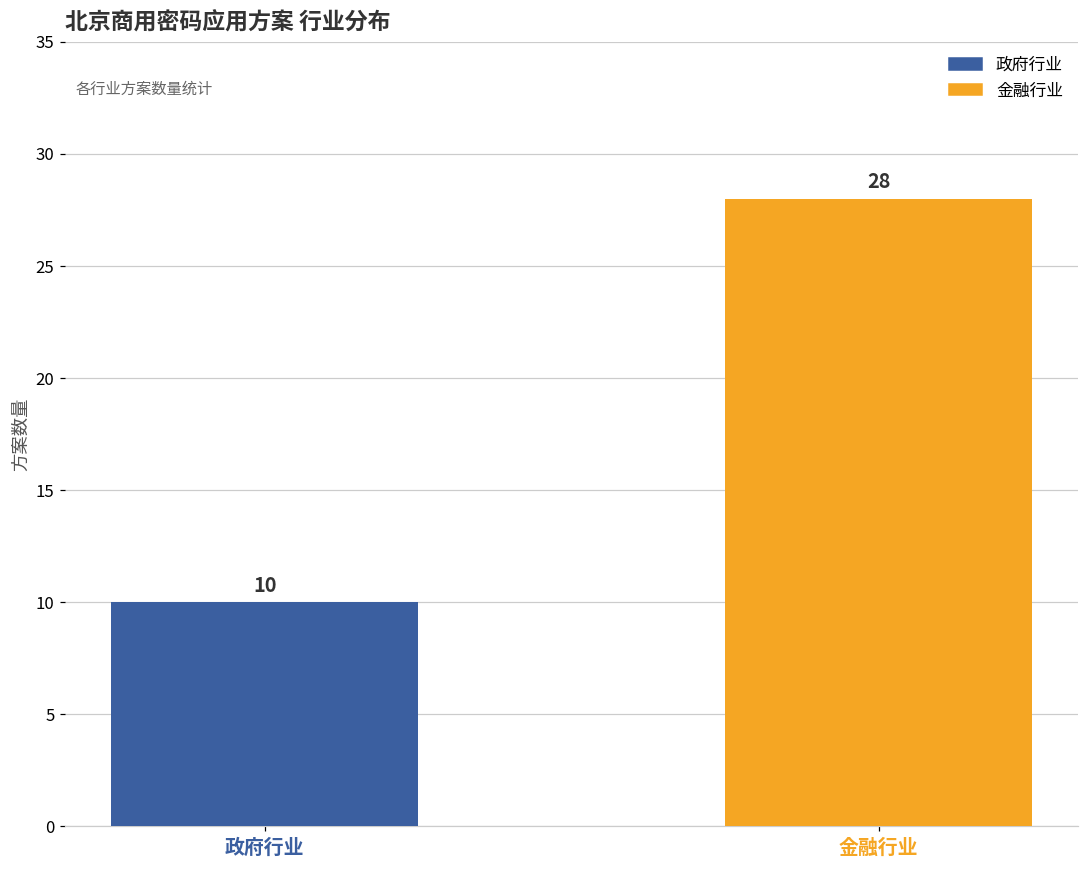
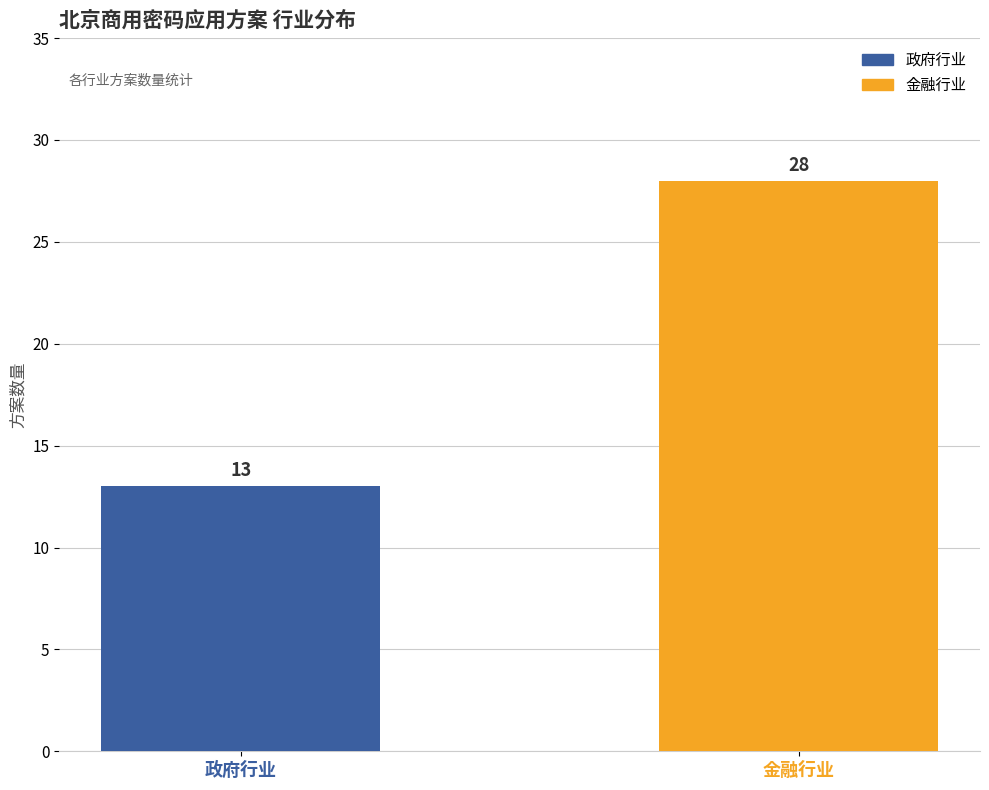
  {
-   "政府行业": 10,
+   "政府行业": 13,
    "金融行业": 28
  }
